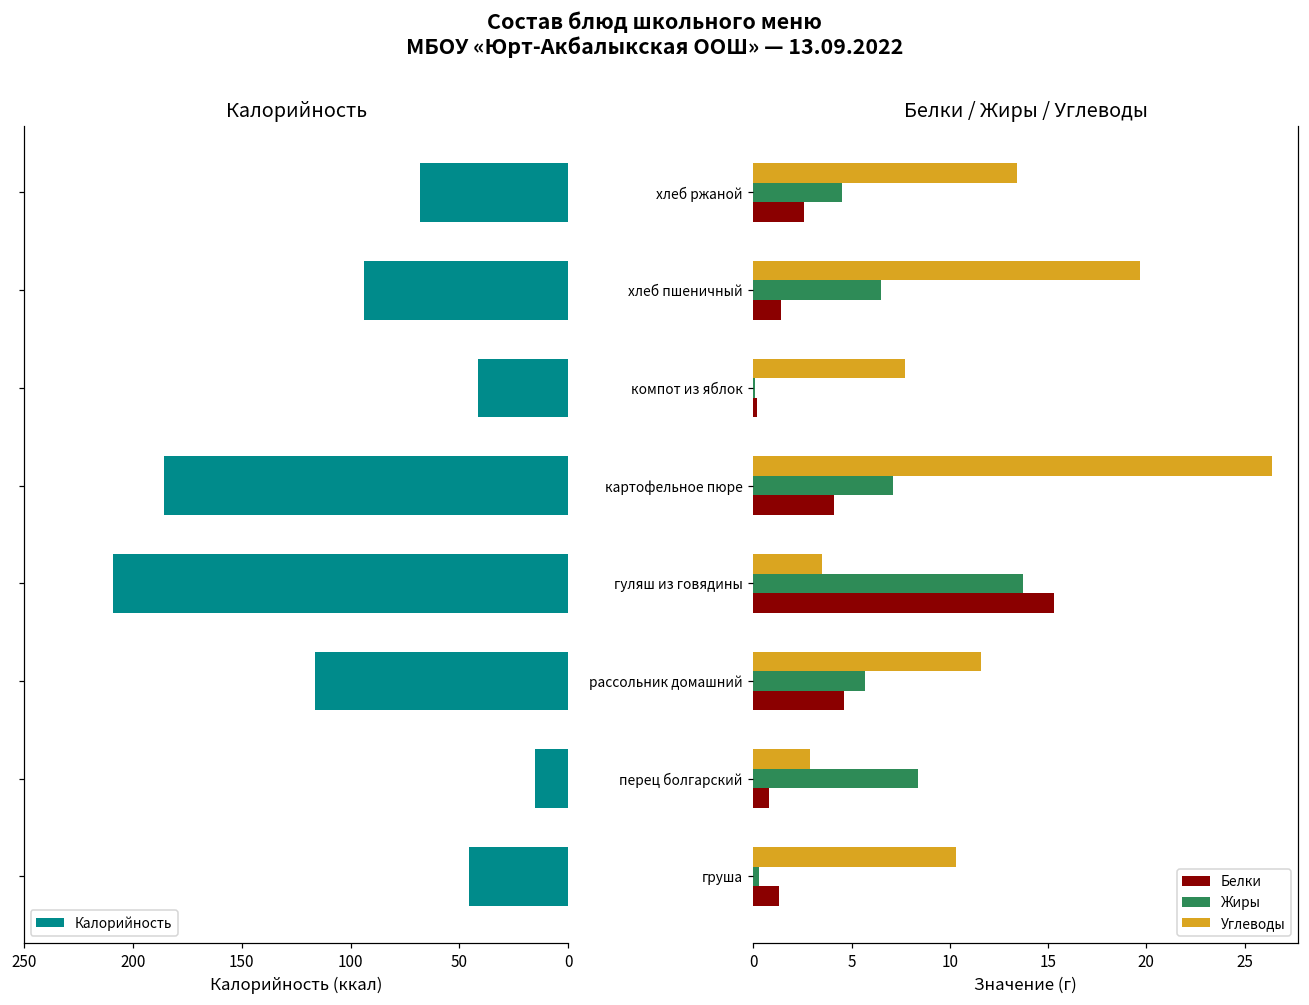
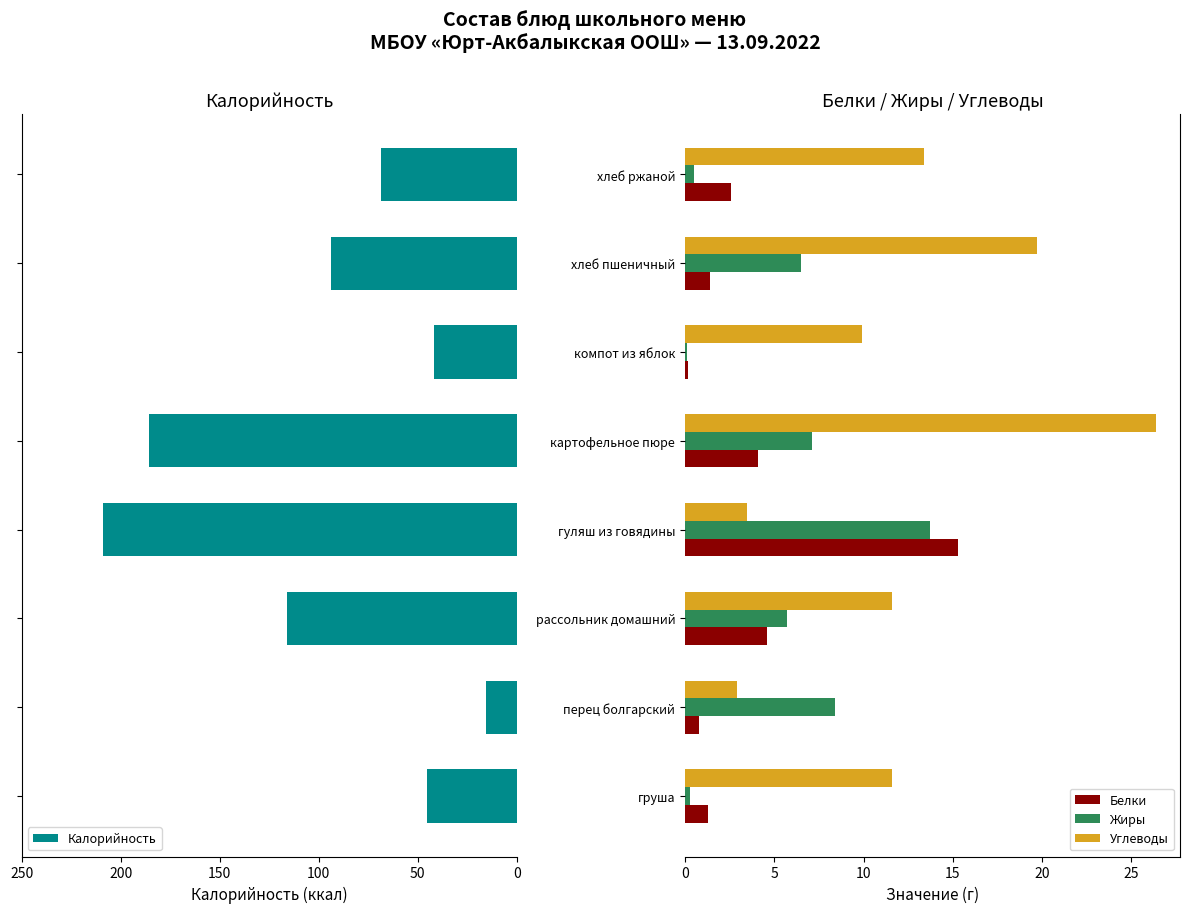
  {
    "Белки / Жиры / Углеводы": {
      "Белки": {
        "хлеб ржаной": 2.6,
        "хлеб пшеничный": 1.4,
        "компот из яблок": 0.2,
        "картофельное пюре": 4.1,
        "гуляш из говядины": 15.3,
        "рассольник домашний": 4.6,
        "перец болгарский": 0.8,
        "груша": 1.3
      },
      "Жиры": {
-       "хлеб ржаной": 4.5,
+       "хлеб ржаной": 0.5,
        "хлеб пшеничный": 6.5,
        "картофельное пюре": 7.1,
        "гуляш из говядины": 13.7,
        "рассольник домашний": 5.7,
        "перец болгарский": 8.4,
        "груша": 0.3
      },
      "Углеводы": {
        "хлеб ржаной": 13.4,
        "хлеб пшеничный": 19.7,
-       "компот из яблок": 7.7,
+       "компот из яблок": 9.9,
        "картофельное пюре": 26.4,
        "гуляш из говядины": 3.5,
        "рассольник домашний": 11.6,
        "перец болгарский": 2.9,
-       "груша": 10.3
+       "груша": 11.6
      }
    }
  }
